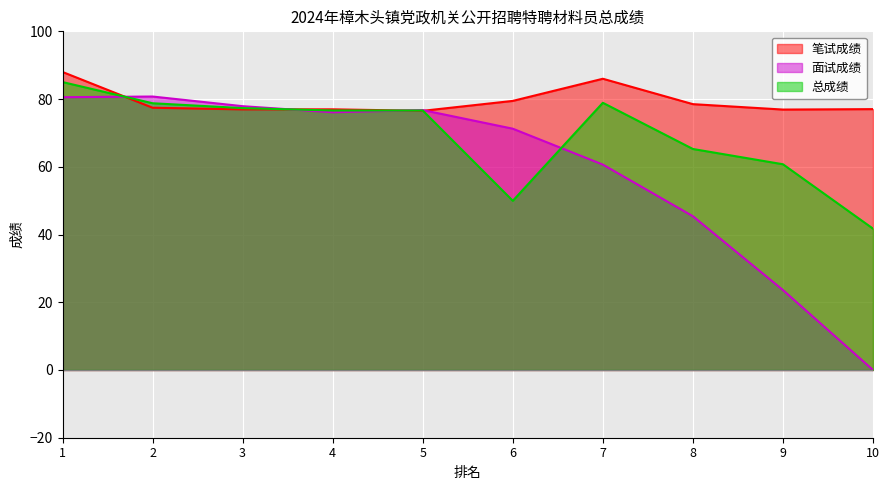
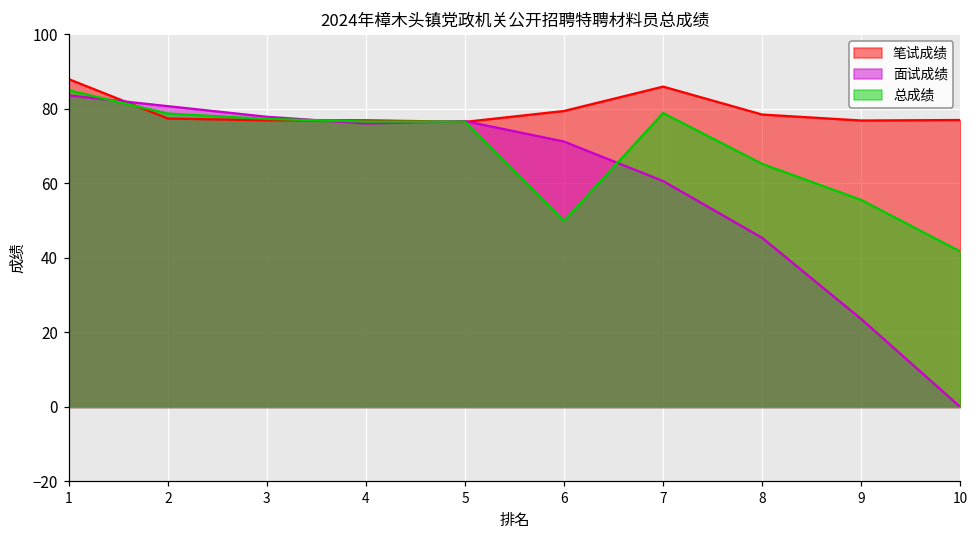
  {
    "笔试成绩": {
      "1": 88,
      "2": 77,
      "6": 79,
      "7": 86,
      "8": 79,
      "9": 77,
      "10": 77
    },
    "面试成绩": {
-     "1": 81,
+     "1": 84,
      "2": 81,
      "6": 71,
      "7": 61,
      "8": 45,
      "9": 24,
      "10": 0
    },
    "总成绩": {
      "1": 85,
      "2": 79,
      "6": 50,
      "7": 79,
      "8": 65,
-     "9": 61,
+     "9": 56,
      "10": 42
    }
  }
